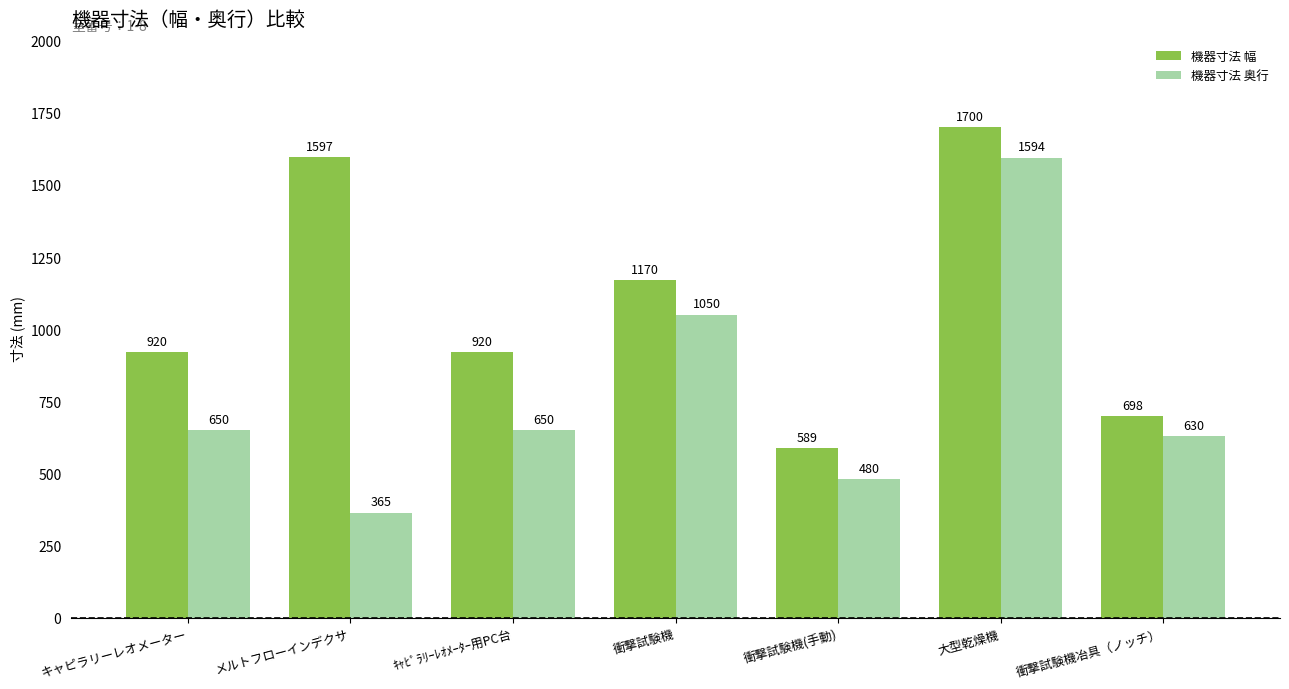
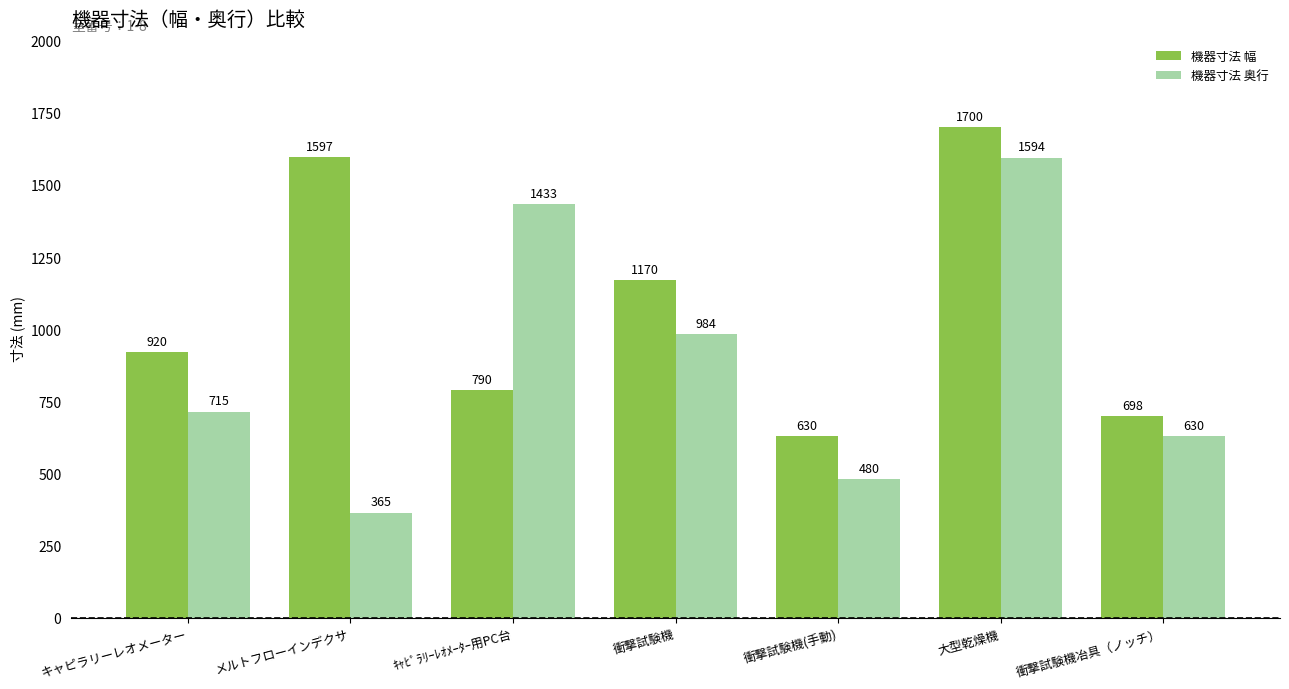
  {
    "機器寸法 幅": {
      "キャピラリーレオメーター": 920,
      "メルトフローインデクサ": 1597,
-     "ｷｬﾋﾟﾗﾘｰﾚｵﾒｰﾀｰ用PC台": 920,
+     "ｷｬﾋﾟﾗﾘｰﾚｵﾒｰﾀｰ用PC台": 790,
      "衝撃試験機": 1170,
-     "衝撃試験機(手動)": 589,
+     "衝撃試験機(手動)": 630,
      "大型乾燥機": 1700,
      "衝撃試験機冶具（ノッチ）": 698
    },
    "機器寸法 奥行": {
-     "キャピラリーレオメーター": 650,
+     "キャピラリーレオメーター": 715,
      "メルトフローインデクサ": 365,
-     "ｷｬﾋﾟﾗﾘｰﾚｵﾒｰﾀｰ用PC台": 650,
-     "衝撃試験機": 1050,
+     "ｷｬﾋﾟﾗﾘｰﾚｵﾒｰﾀｰ用PC台": 1433,
+     "衝撃試験機": 984,
      "衝撃試験機(手動)": 480,
      "大型乾燥機": 1594,
      "衝撃試験機冶具（ノッチ）": 630
    }
  }
